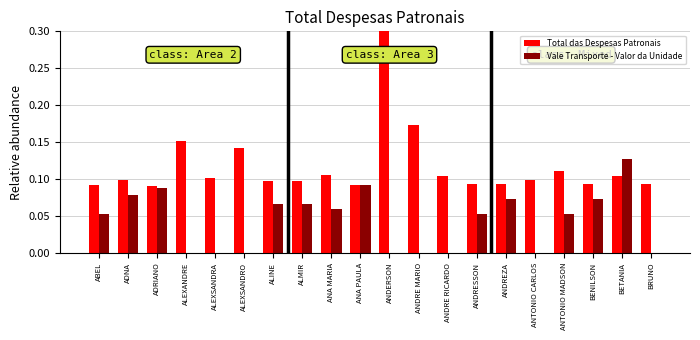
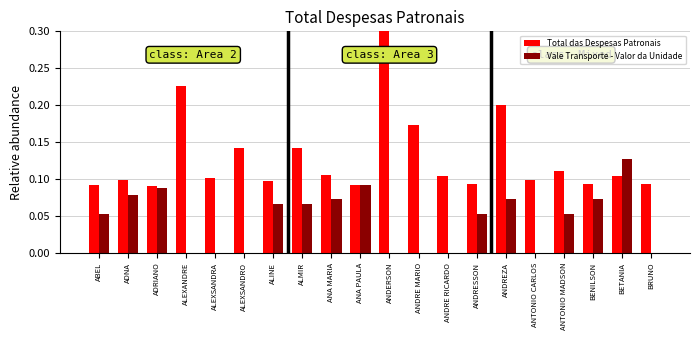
  {
    "Total das Despesas Patronais": {
      "ABEL": 0.09,
      "ADNA": 0.10,
      "ADRIANO": 0.09,
-     "ALEXANDRE": 0.15,
+     "ALEXANDRE": 0.23,
      "ALEXSANDRA": 0.10,
      "ALEXSANDRO": 0.14,
      "ALINE": 0.10,
-     "ALMIR": 0.10,
+     "ALMIR": 0.14,
      "ANA MARIA": 0.11,
      "ANA PAULA": 0.09,
      "ANDRE MARIO": 0.17,
      "ANDRE RICARDO": 0.10,
      "ANDRESSON": 0.09,
-     "ANDREZA": 0.09,
+     "ANDREZA": 0.20,
      "ANTONIO CARLOS": 0.10,
      "ANTONIO MADSON": 0.11,
      "BENILSON": 0.09,
      "BETANIA": 0.10,
      "BRUNO": 0.09
    },
    "Vale Transporte - Valor da Unidade": {
      "ABEL": 0.05,
      "ADNA": 0.08,
      "ADRIANO": 0.09,
      "ALEXANDRE": 0.00,
      "ALEXSANDRA": 0.00,
      "ALEXSANDRO": 0.00,
      "ALINE": 0.07,
      "ALMIR": 0.07,
-     "ANA MARIA": 0.06,
+     "ANA MARIA": 0.07,
      "ANA PAULA": 0.09,
      "ANDERSON": 0.00,
      "ANDRE MARIO": 0.00,
      "ANDRE RICARDO": 0.00,
      "ANDRESSON": 0.05,
      "ANDREZA": 0.07,
      "ANTONIO CARLOS": 0.00,
      "ANTONIO MADSON": 0.05,
      "BENILSON": 0.07,
      "BETANIA": 0.13,
      "BRUNO": 0.00
    }
  }
